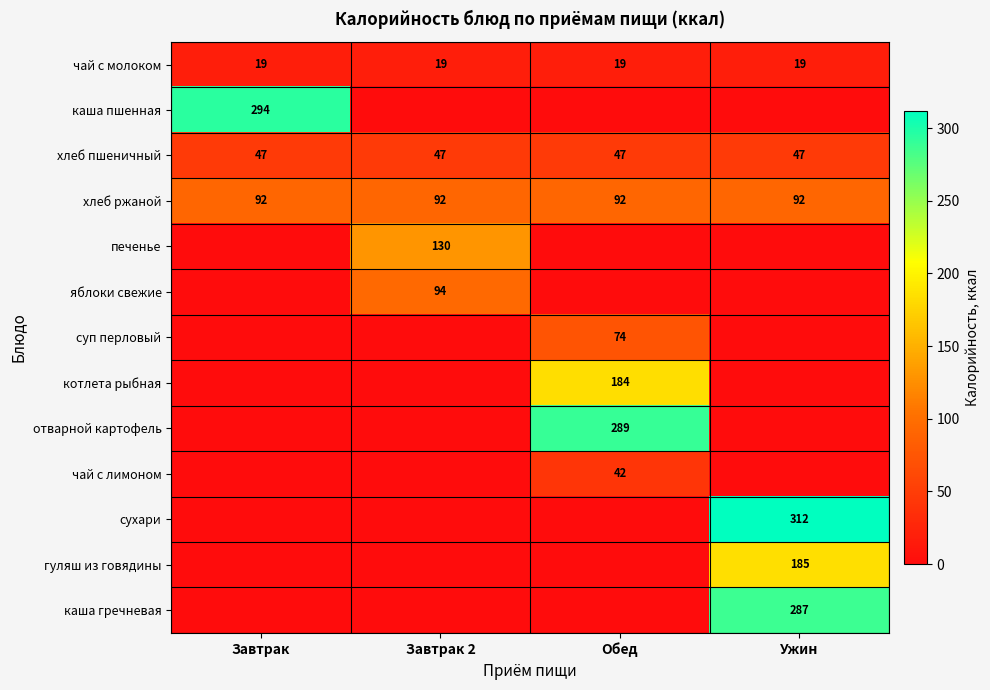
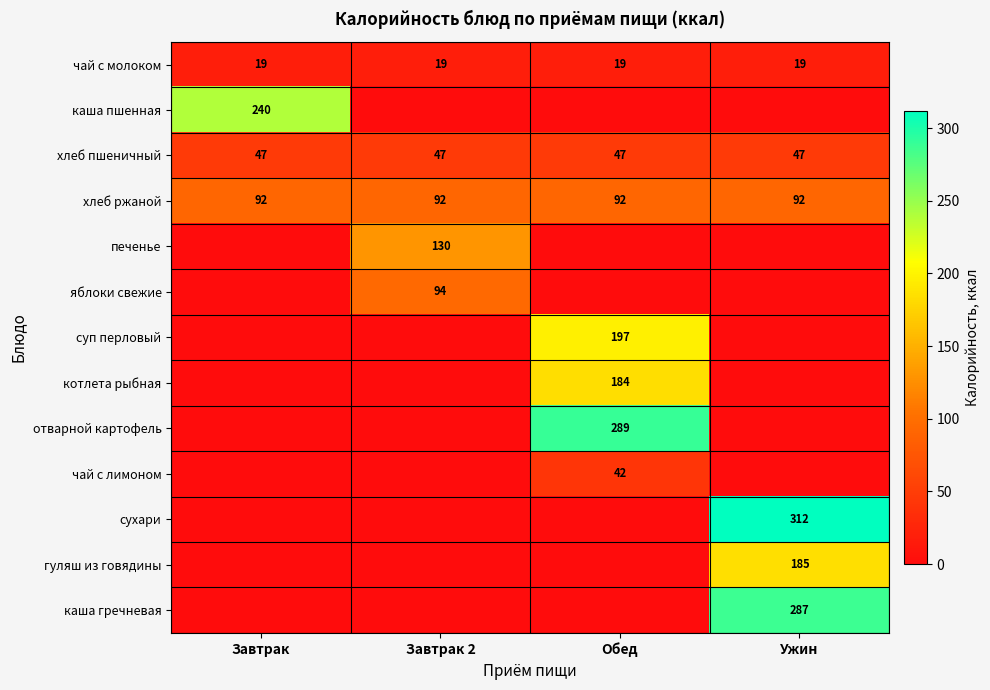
  {
    "чай с молоком": {
      "Завтрак": 19,
      "Завтрак 2": 19,
      "Обед": 19,
      "Ужин": 19
    },
    "каша пшенная": {
-     "Завтрак": 294
+     "Завтрак": 240
    },
    "хлеб пшеничный": {
      "Завтрак": 47,
      "Завтрак 2": 47,
      "Обед": 47,
      "Ужин": 47
    },
    "хлеб ржаной": {
      "Завтрак": 92,
      "Завтрак 2": 92,
      "Обед": 92,
      "Ужин": 92
    },
    "печенье": {
      "Завтрак 2": 130
    },
    "яблоки свежие": {
      "Завтрак 2": 94
    },
    "суп перловый": {
-     "Обед": 74
+     "Обед": 197
    },
    "котлета рыбная": {
      "Обед": 184
    },
    "отварной картофель": {
      "Обед": 289
    },
    "чай с лимоном": {
      "Обед": 42
    },
    "сухари": {
      "Ужин": 312
    },
    "гуляш из говядины": {
      "Ужин": 185
    },
    "каша гречневая": {
      "Ужин": 287
    }
  }
